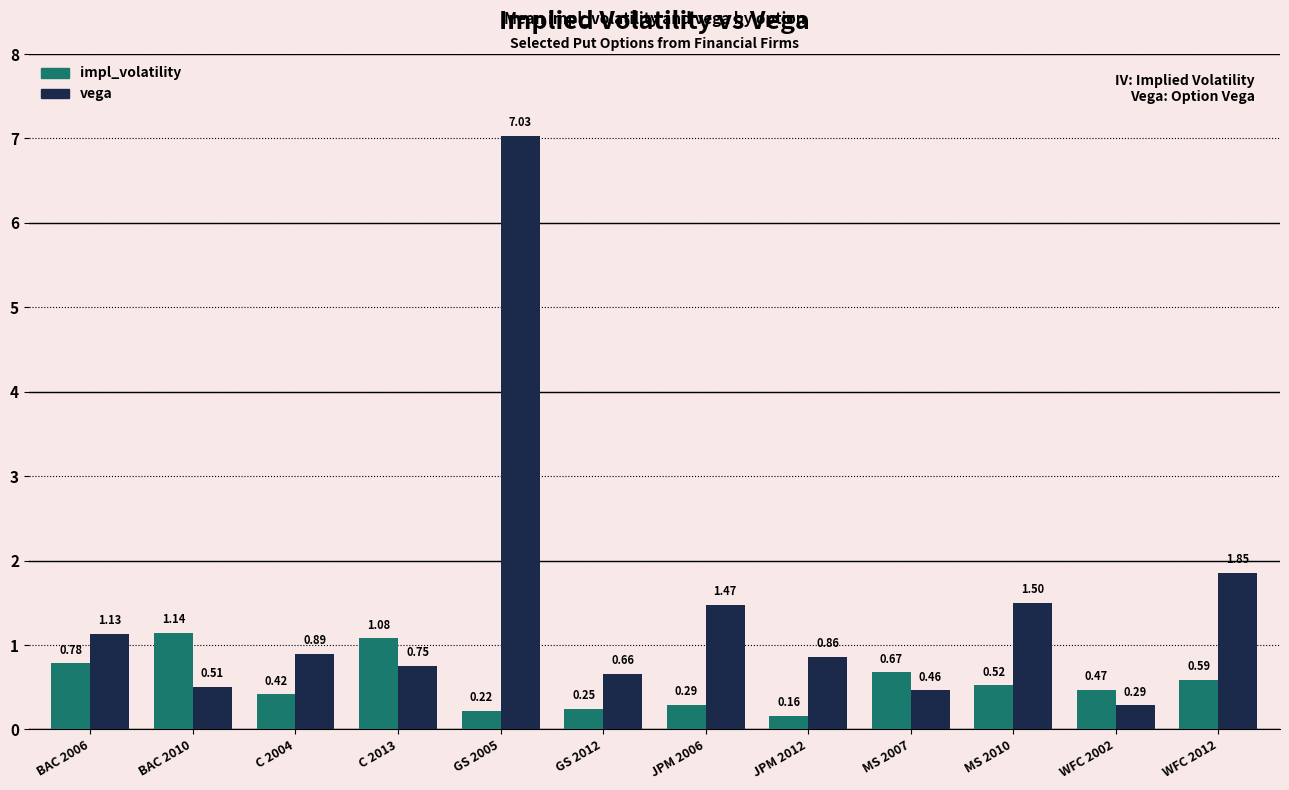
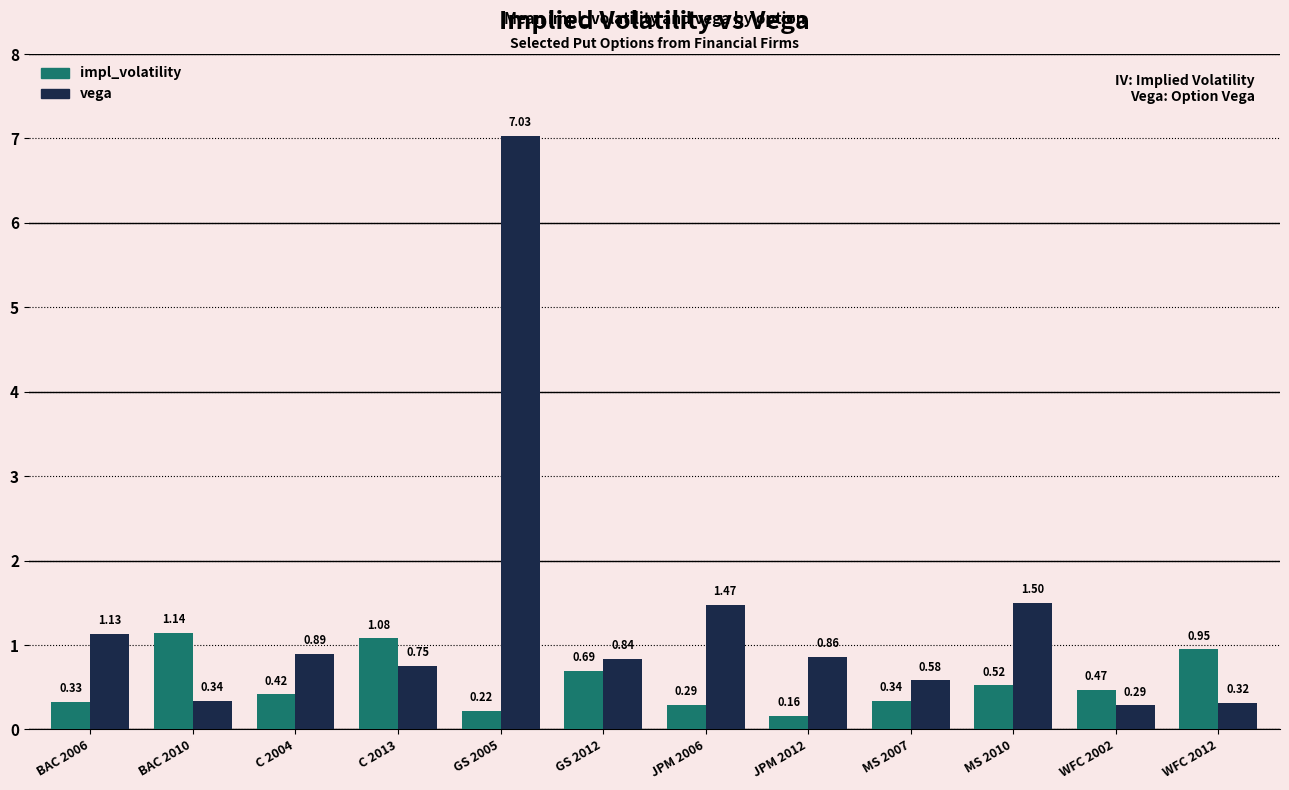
  {
    "impl_volatility": {
-     "BAC 2006": 0.78,
+     "BAC 2006": 0.33,
      "BAC 2010": 1.14,
      "C 2004": 0.42,
      "C 2013": 1.08,
      "GS 2005": 0.22,
-     "GS 2012": 0.25,
+     "GS 2012": 0.69,
      "JPM 2006": 0.29,
      "JPM 2012": 0.16,
-     "MS 2007": 0.67,
+     "MS 2007": 0.34,
      "MS 2010": 0.52,
      "WFC 2002": 0.47,
-     "WFC 2012": 0.59
+     "WFC 2012": 0.95
    },
    "vega": {
      "BAC 2006": 1.13,
-     "BAC 2010": 0.51,
+     "BAC 2010": 0.34,
      "C 2004": 0.89,
      "C 2013": 0.75,
      "GS 2005": 7.03,
-     "GS 2012": 0.66,
+     "GS 2012": 0.84,
      "JPM 2006": 1.47,
      "JPM 2012": 0.86,
-     "MS 2007": 0.46,
+     "MS 2007": 0.58,
      "MS 2010": 1.50,
      "WFC 2002": 0.29,
-     "WFC 2012": 1.85
+     "WFC 2012": 0.32
    }
  }
